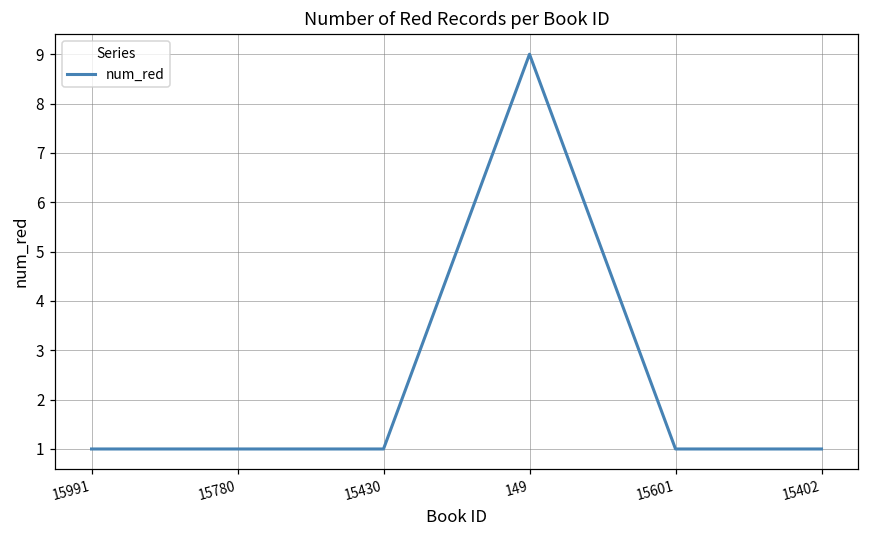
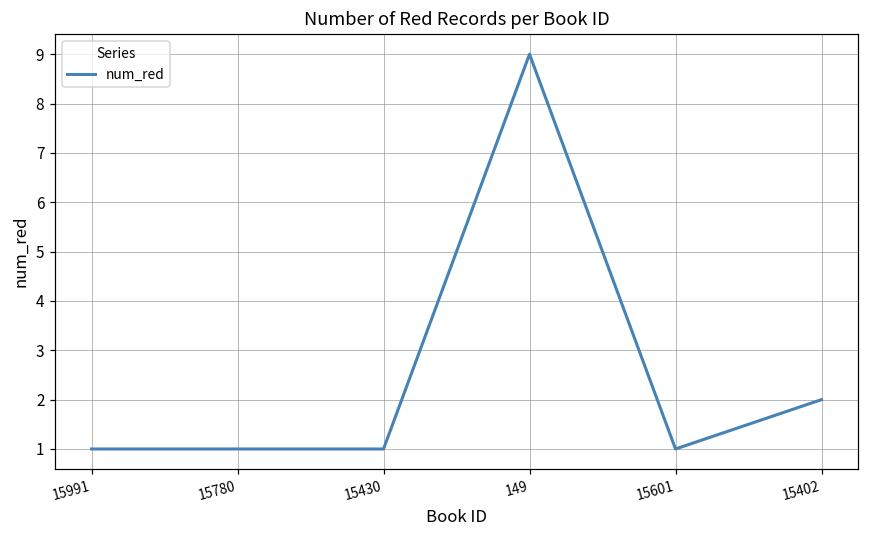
  {
    "15991": 1,
    "15780": 1,
    "15430": 1,
    "149": 9,
    "15601": 1,
-   "15402": 1
+   "15402": 2
  }
